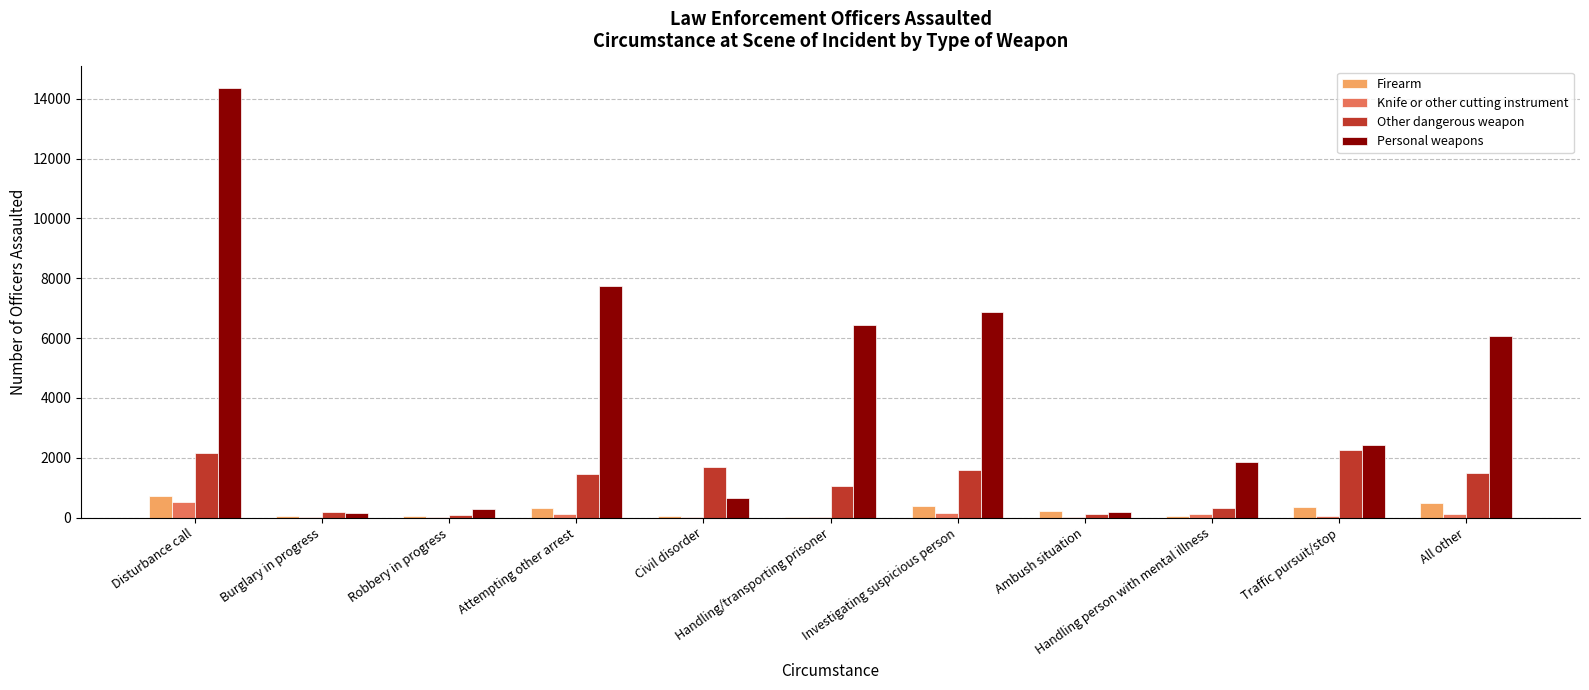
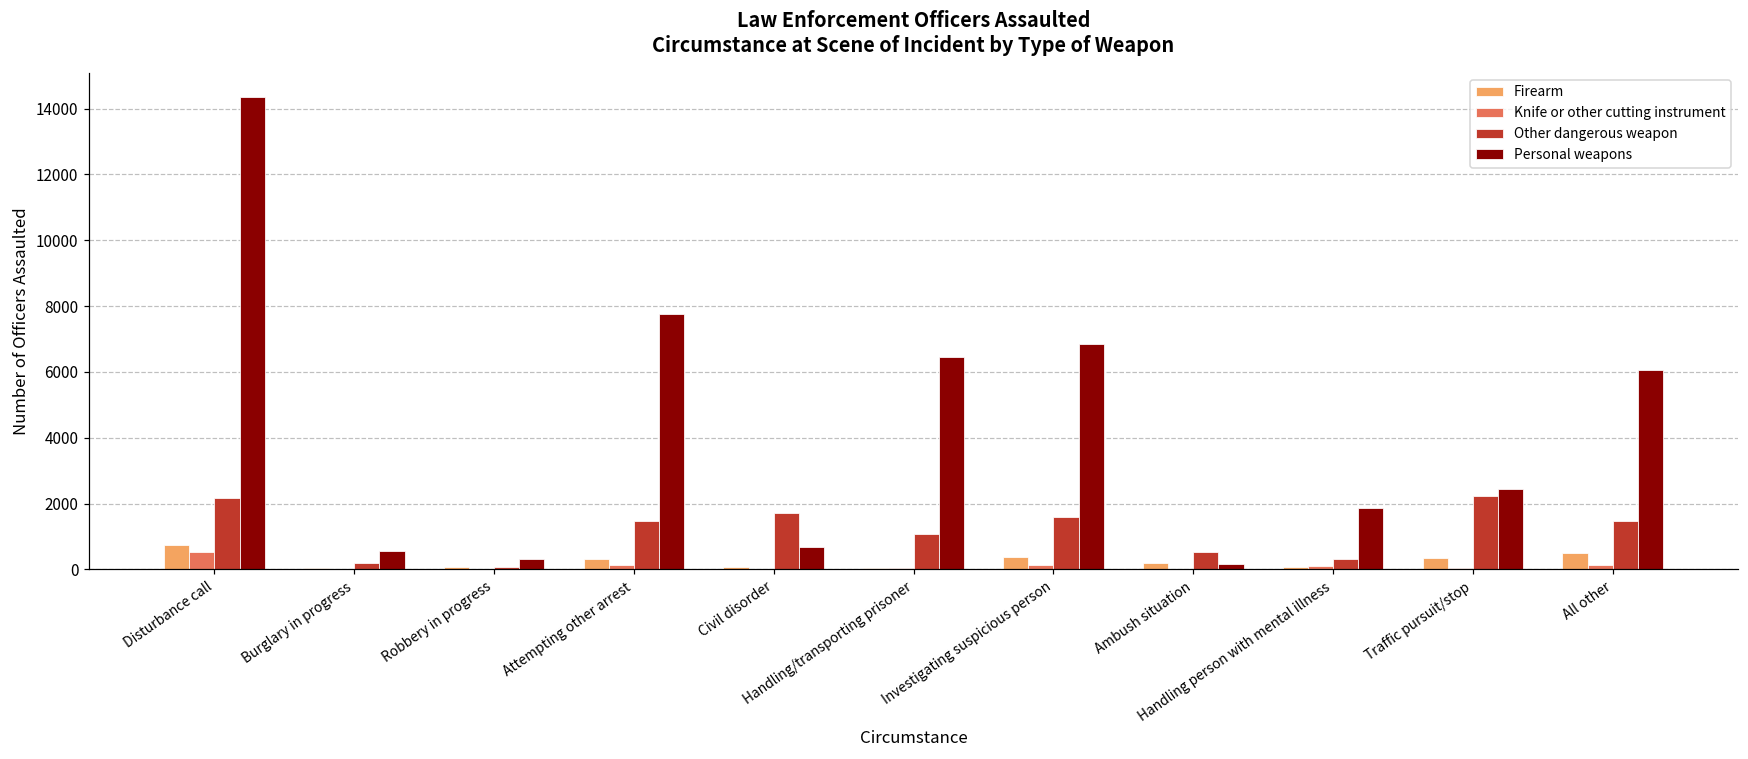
  {
    "Other dangerous weapon": {
      "Disturbance call": 2200,
      "Burglary in progress": 200,
      "Attempting other arrest": 1500,
      "Civil disorder": 1700,
      "Handling/transporting prisoner": 1100,
      "Investigating suspicious person": 1600,
-     "Ambush situation": 100,
+     "Ambush situation": 500,
      "Handling person with mental illness": 300,
      "Traffic pursuit/stop": 2200,
      "All other": 1500
    },
    "Personal weapons": {
      "Disturbance call": 14400,
-     "Burglary in progress": 100,
+     "Burglary in progress": 600,
      "Robbery in progress": 300,
      "Attempting other arrest": 7800,
      "Civil disorder": 700,
      "Handling/transporting prisoner": 6400,
      "Investigating suspicious person": 6900,
      "Ambush situation": 200,
      "Handling person with mental illness": 1900,
      "Traffic pursuit/stop": 2400,
      "All other": 6100
    }
  }
